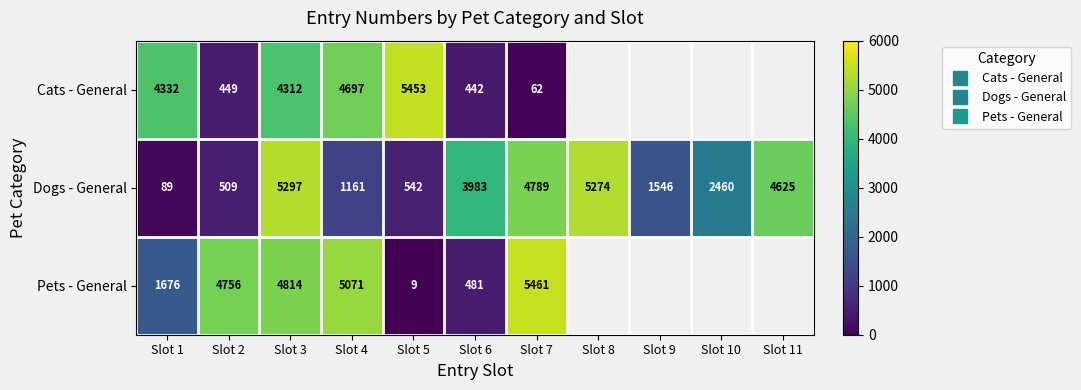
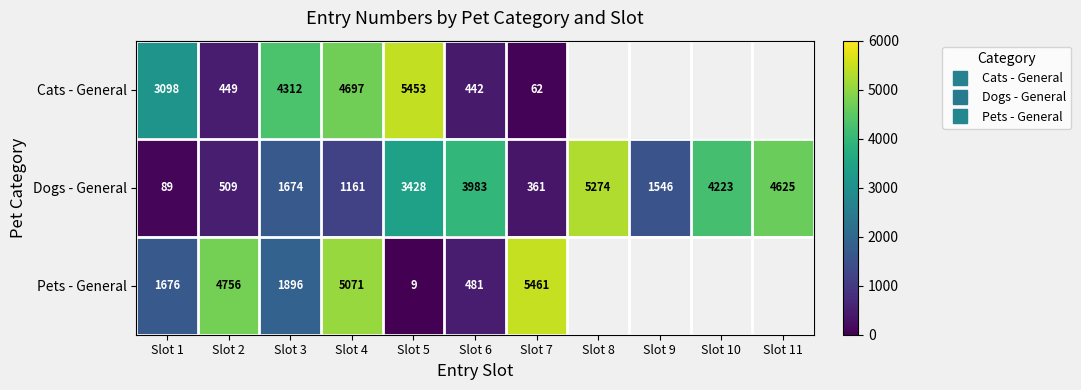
  {
    "Cats - General": {
-     "Slot 1": 4332,
+     "Slot 1": 3098,
      "Slot 2": 449,
      "Slot 3": 4312,
      "Slot 4": 4697,
      "Slot 5": 5453,
      "Slot 6": 442,
      "Slot 7": 62
    },
    "Dogs - General": {
      "Slot 1": 89,
      "Slot 2": 509,
-     "Slot 3": 5297,
+     "Slot 3": 1674,
      "Slot 4": 1161,
-     "Slot 5": 542,
+     "Slot 5": 3428,
      "Slot 6": 3983,
-     "Slot 7": 4789,
+     "Slot 7": 361,
      "Slot 8": 5274,
      "Slot 9": 1546,
-     "Slot 10": 2460,
+     "Slot 10": 4223,
      "Slot 11": 4625
    },
    "Pets - General": {
      "Slot 1": 1676,
      "Slot 2": 4756,
-     "Slot 3": 4814,
+     "Slot 3": 1896,
      "Slot 4": 5071,
      "Slot 5": 9,
      "Slot 6": 481,
      "Slot 7": 5461
    }
  }
